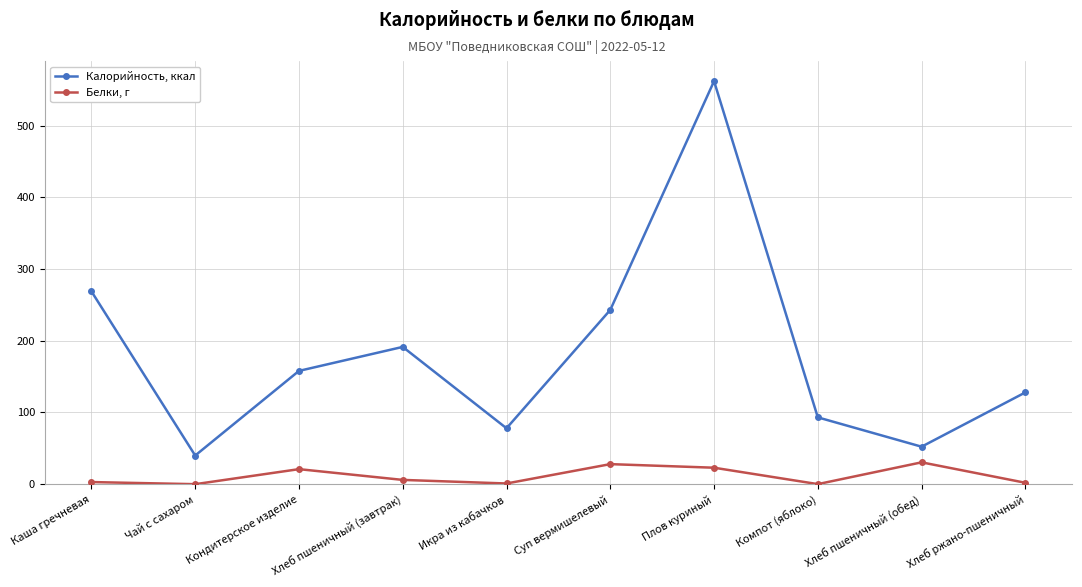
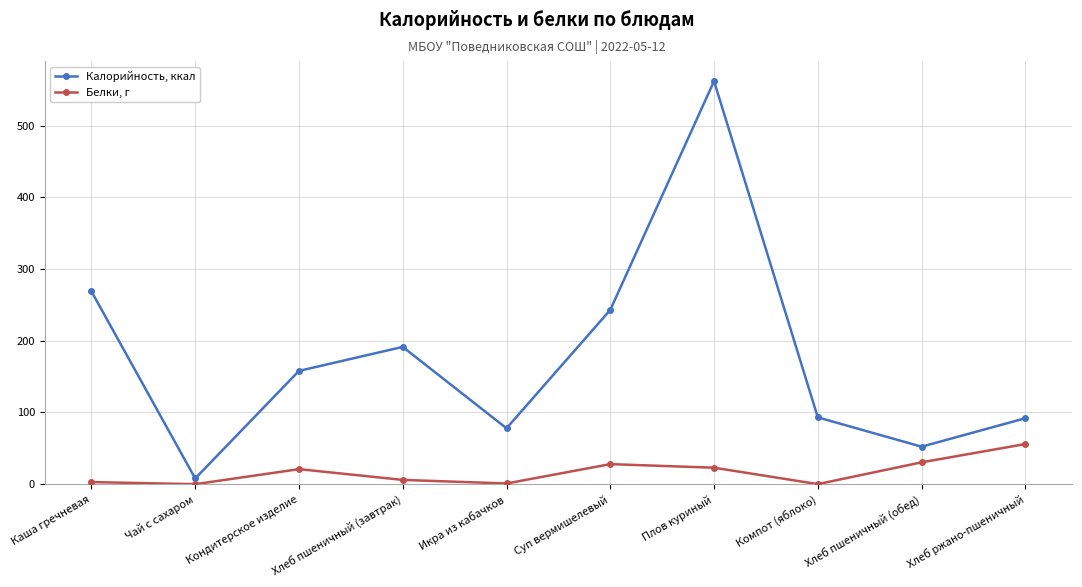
  {
    "Калорийность, ккал": {
      "Каша гречневая": 270,
-     "Чай с сахаром": 40,
+     "Чай с сахаром": 10,
      "Кондитерское изделие": 160,
      "Хлеб пшеничный (завтрак)": 190,
      "Икра из кабачков": 80,
      "Суп вермишелевый": 240,
      "Плов куриный": 560,
      "Компот (яблоко)": 90,
      "Хлеб пшеничный (обед)": 50,
-     "Хлеб ржано-пшеничный": 130
+     "Хлеб ржано-пшеничный": 90
    },
    "Белки, г": {
      "Каша гречневая": 0,
      "Чай с сахаром": 0,
      "Кондитерское изделие": 20,
      "Хлеб пшеничный (завтрак)": 10,
      "Икра из кабачков": 0,
      "Суп вермишелевый": 30,
      "Плов куриный": 20,
      "Компот (яблоко)": 0,
      "Хлеб пшеничный (обед)": 30,
-     "Хлеб ржано-пшеничный": 0
+     "Хлеб ржано-пшеничный": 60
    }
  }
